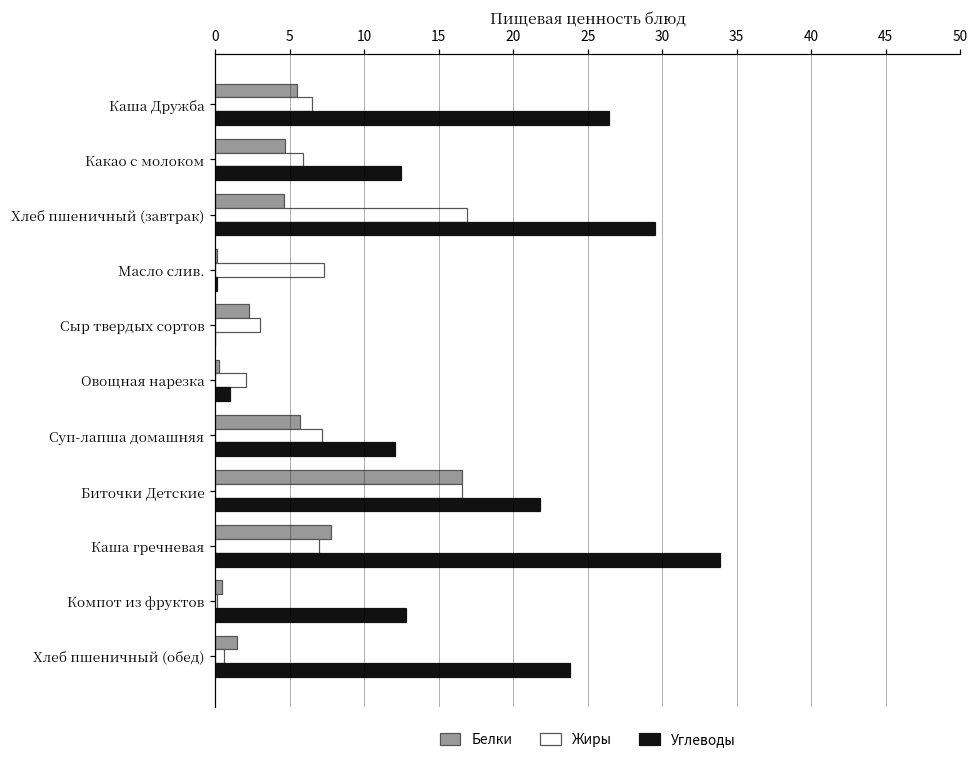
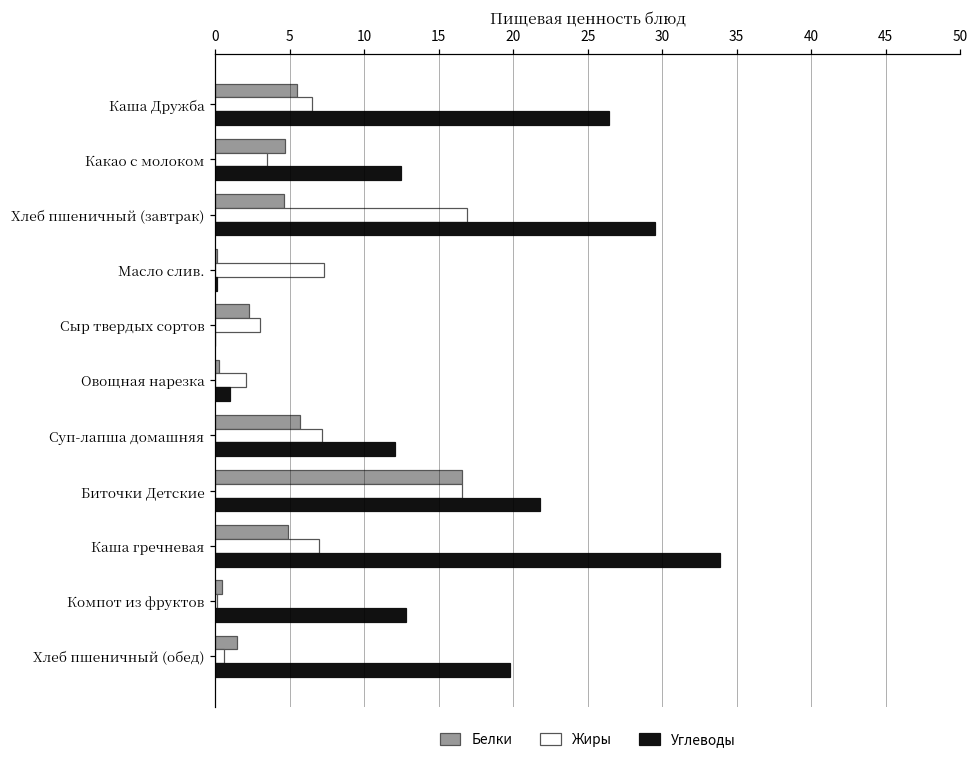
  {
    "Белки": {
      "Каша Дружба": 5.5,
      "Какао с молоком": 4.7,
      "Хлеб пшеничный (завтрак)": 4.6,
      "Сыр твердых сортов": 2.3,
      "Овощная нарезка": 0.3,
      "Суп-лапша домашняя": 5.7,
      "Биточки Детские": 16.6,
-     "Каша гречневая": 7.8,
+     "Каша гречневая": 4.9,
      "Компот из фруктов": 0.5,
      "Хлеб пшеничный (обед)": 1.5
    },
    "Жиры": {
      "Каша Дружба": 6.5,
-     "Какао с молоком": 5.9,
+     "Какао с молоком": 3.5,
      "Хлеб пшеничный (завтрак)": 16.9,
      "Масло слив.": 7.3,
      "Сыр твердых сортов": 3.0,
      "Овощная нарезка": 2.1,
      "Суп-лапша домашняя": 7.2,
      "Биточки Детские": 16.6,
      "Каша гречневая": 7.0,
      "Хлеб пшеничный (обед)": 0.6
    },
    "Углеводы": {
      "Каша Дружба": 26.4,
      "Какао с молоком": 12.5,
      "Хлеб пшеничный (завтрак)": 29.5,
      "Сыр твердых сортов": 0.0,
      "Овощная нарезка": 1.0,
      "Суп-лапша домашняя": 12.1,
      "Биточки Детские": 21.8,
      "Каша гречневая": 33.9,
      "Компот из фруктов": 12.8,
-     "Хлеб пшеничный (обед)": 23.8
+     "Хлеб пшеничный (обед)": 19.8
    }
  }
